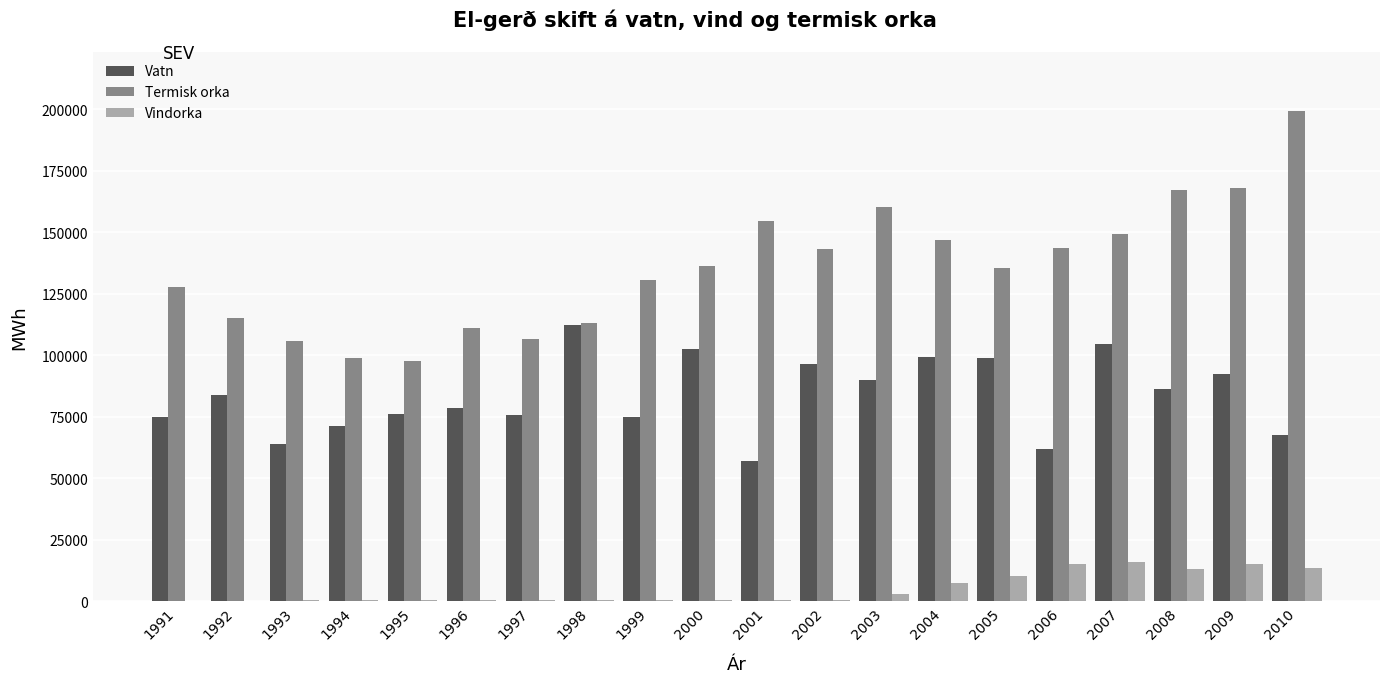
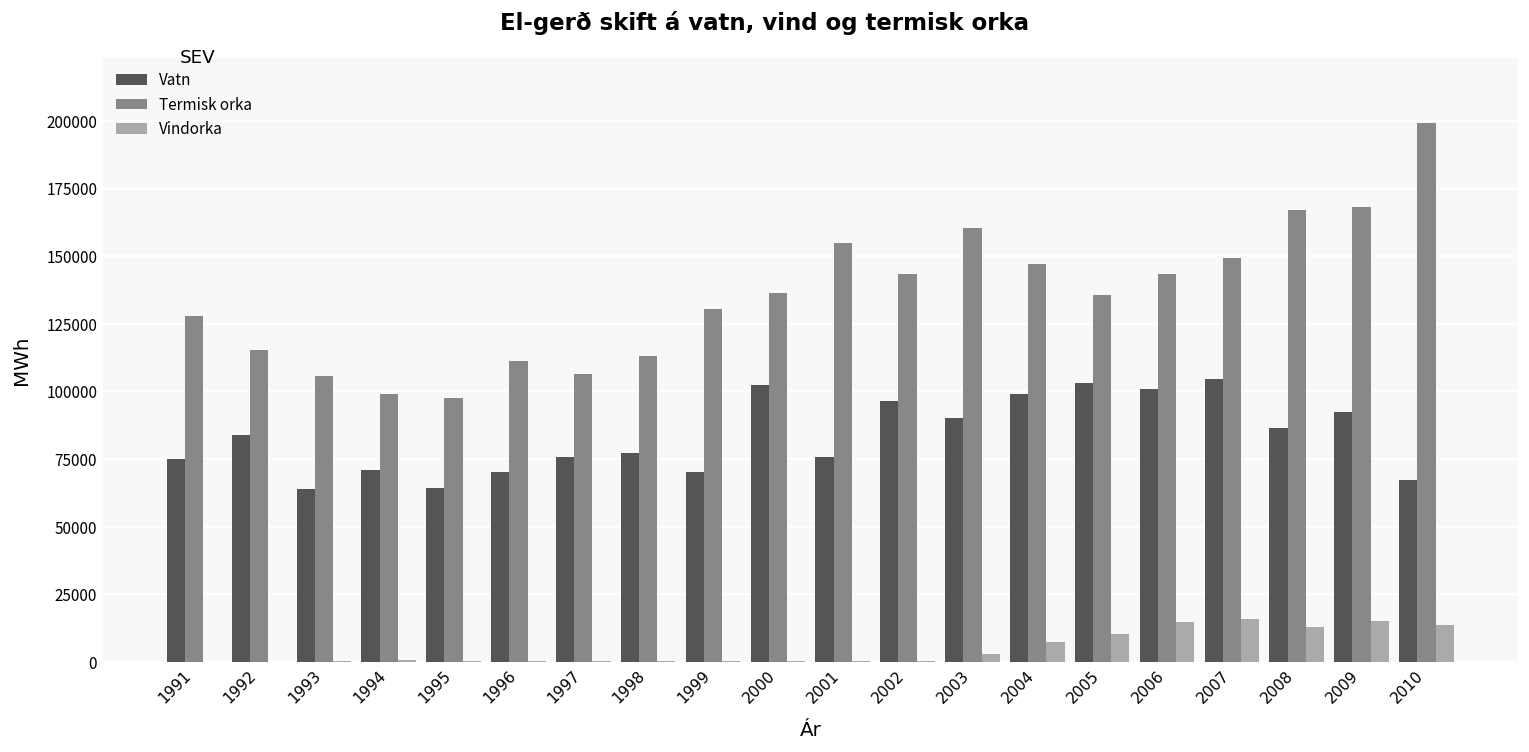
  {
    "Vatn": {
      "1991": 75000,
      "1992": 84000,
      "1993": 64000,
      "1994": 71000,
-     "1995": 76000,
-     "1996": 78000,
+     "1995": 64000,
+     "1996": 70000,
      "1997": 76000,
-     "1998": 112000,
-     "1999": 75000,
+     "1998": 77000,
+     "1999": 70000,
      "2000": 103000,
-     "2001": 57000,
+     "2001": 76000,
      "2002": 97000,
      "2003": 90000,
      "2004": 99000,
-     "2005": 99000,
-     "2006": 62000,
+     "2005": 103000,
+     "2006": 101000,
      "2007": 104000,
      "2008": 86000,
      "2009": 92000,
      "2010": 67000
    }
  }
